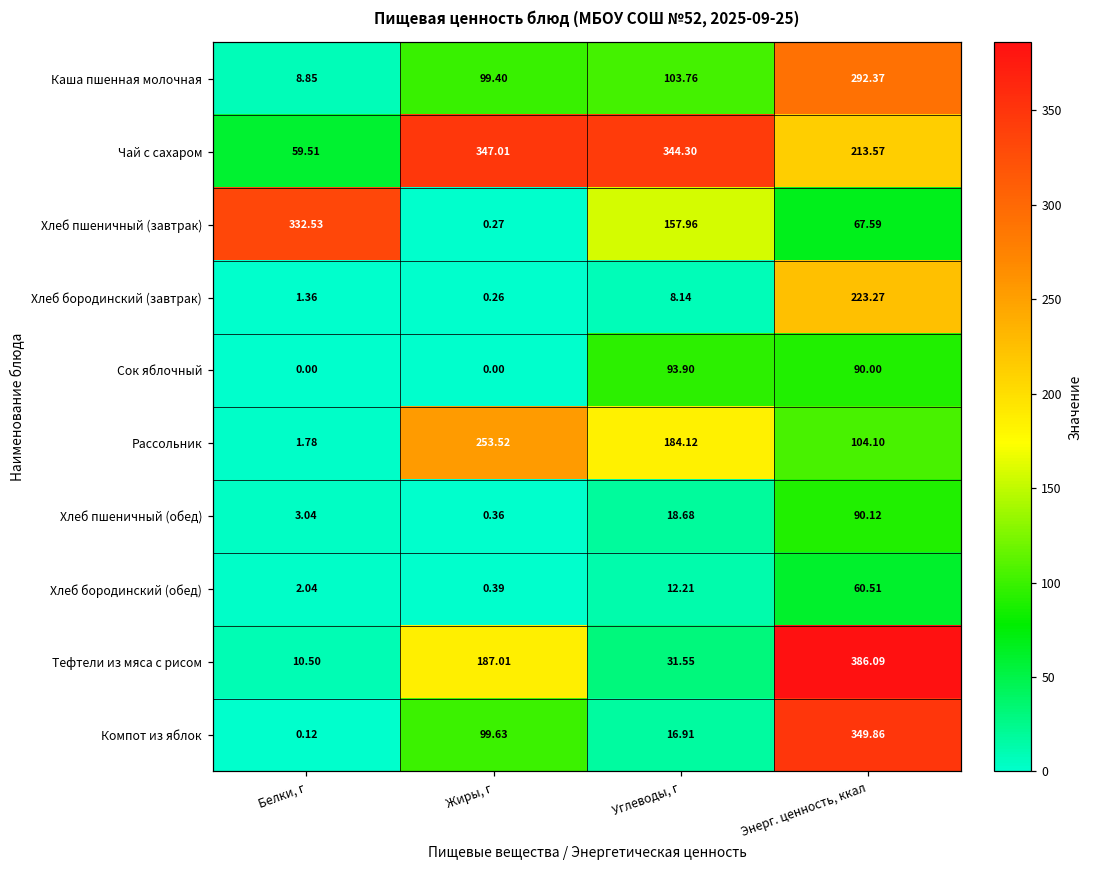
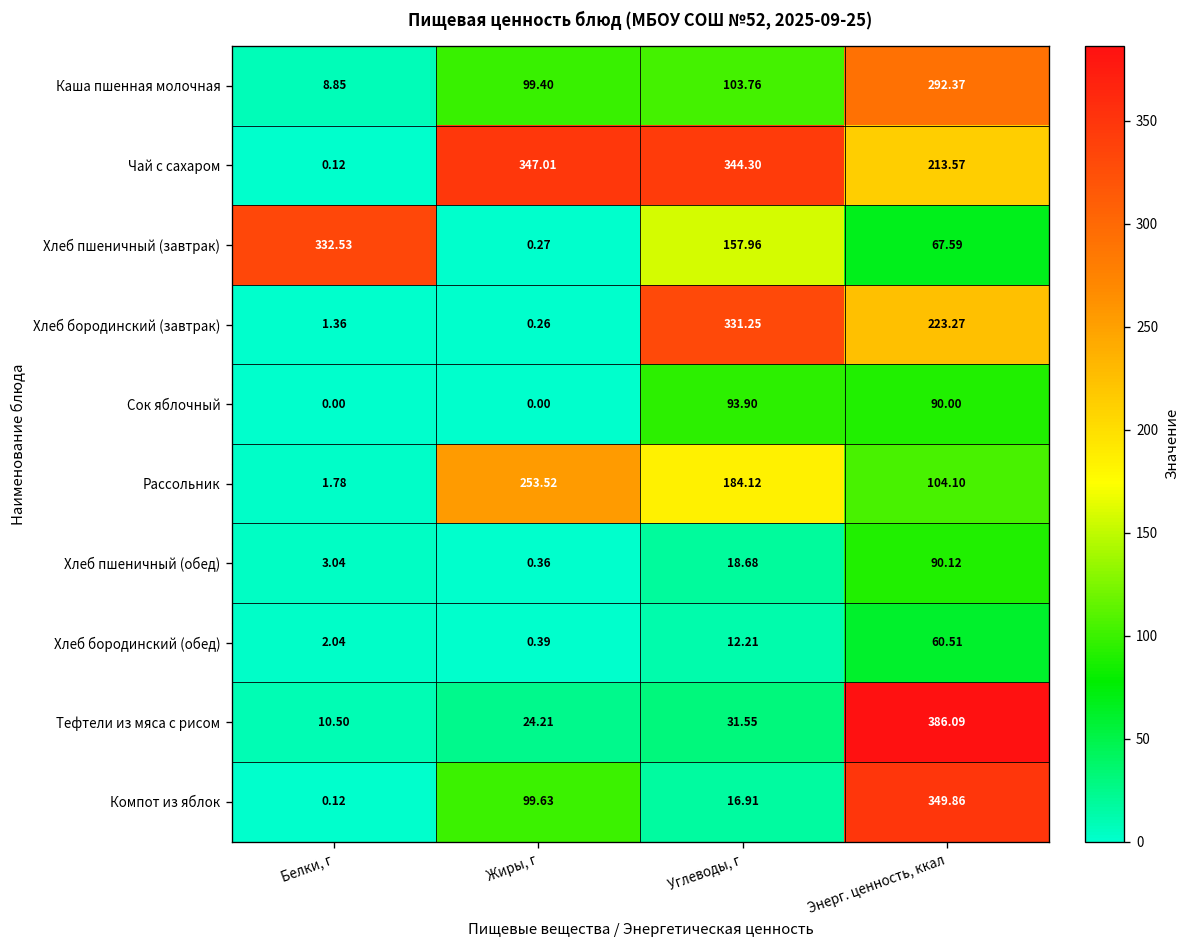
  {
    "Каша пшенная молочная": {
      "Белки, г": 8.85,
      "Жиры, г": 99.40,
      "Углеводы, г": 103.76,
      "Энерг. ценность, ккал": 292.37
    },
    "Чай с сахаром": {
-     "Белки, г": 59.51,
+     "Белки, г": 0.12,
      "Жиры, г": 347.01,
      "Углеводы, г": 344.30,
      "Энерг. ценность, ккал": 213.57
    },
    "Хлеб пшеничный (завтрак)": {
      "Белки, г": 332.53,
      "Жиры, г": 0.27,
      "Углеводы, г": 157.96,
      "Энерг. ценность, ккал": 67.59
    },
    "Хлеб бородинский (завтрак)": {
      "Белки, г": 1.36,
      "Жиры, г": 0.26,
-     "Углеводы, г": 8.14,
+     "Углеводы, г": 331.25,
      "Энерг. ценность, ккал": 223.27
    },
    "Сок яблочный": {
      "Белки, г": 0.00,
      "Жиры, г": 0.00,
      "Углеводы, г": 93.90,
      "Энерг. ценность, ккал": 90.00
    },
    "Рассольник": {
      "Белки, г": 1.78,
      "Жиры, г": 253.52,
      "Углеводы, г": 184.12,
      "Энерг. ценность, ккал": 104.10
    },
    "Хлеб пшеничный (обед)": {
      "Белки, г": 3.04,
      "Жиры, г": 0.36,
      "Углеводы, г": 18.68,
      "Энерг. ценность, ккал": 90.12
    },
    "Хлеб бородинский (обед)": {
      "Белки, г": 2.04,
      "Жиры, г": 0.39,
      "Углеводы, г": 12.21,
      "Энерг. ценность, ккал": 60.51
    },
    "Тефтели из мяса с рисом": {
      "Белки, г": 10.50,
-     "Жиры, г": 187.01,
+     "Жиры, г": 24.21,
      "Углеводы, г": 31.55,
      "Энерг. ценность, ккал": 386.09
    },
    "Компот из яблок": {
      "Белки, г": 0.12,
      "Жиры, г": 99.63,
      "Углеводы, г": 16.91,
      "Энерг. ценность, ккал": 349.86
    }
  }
